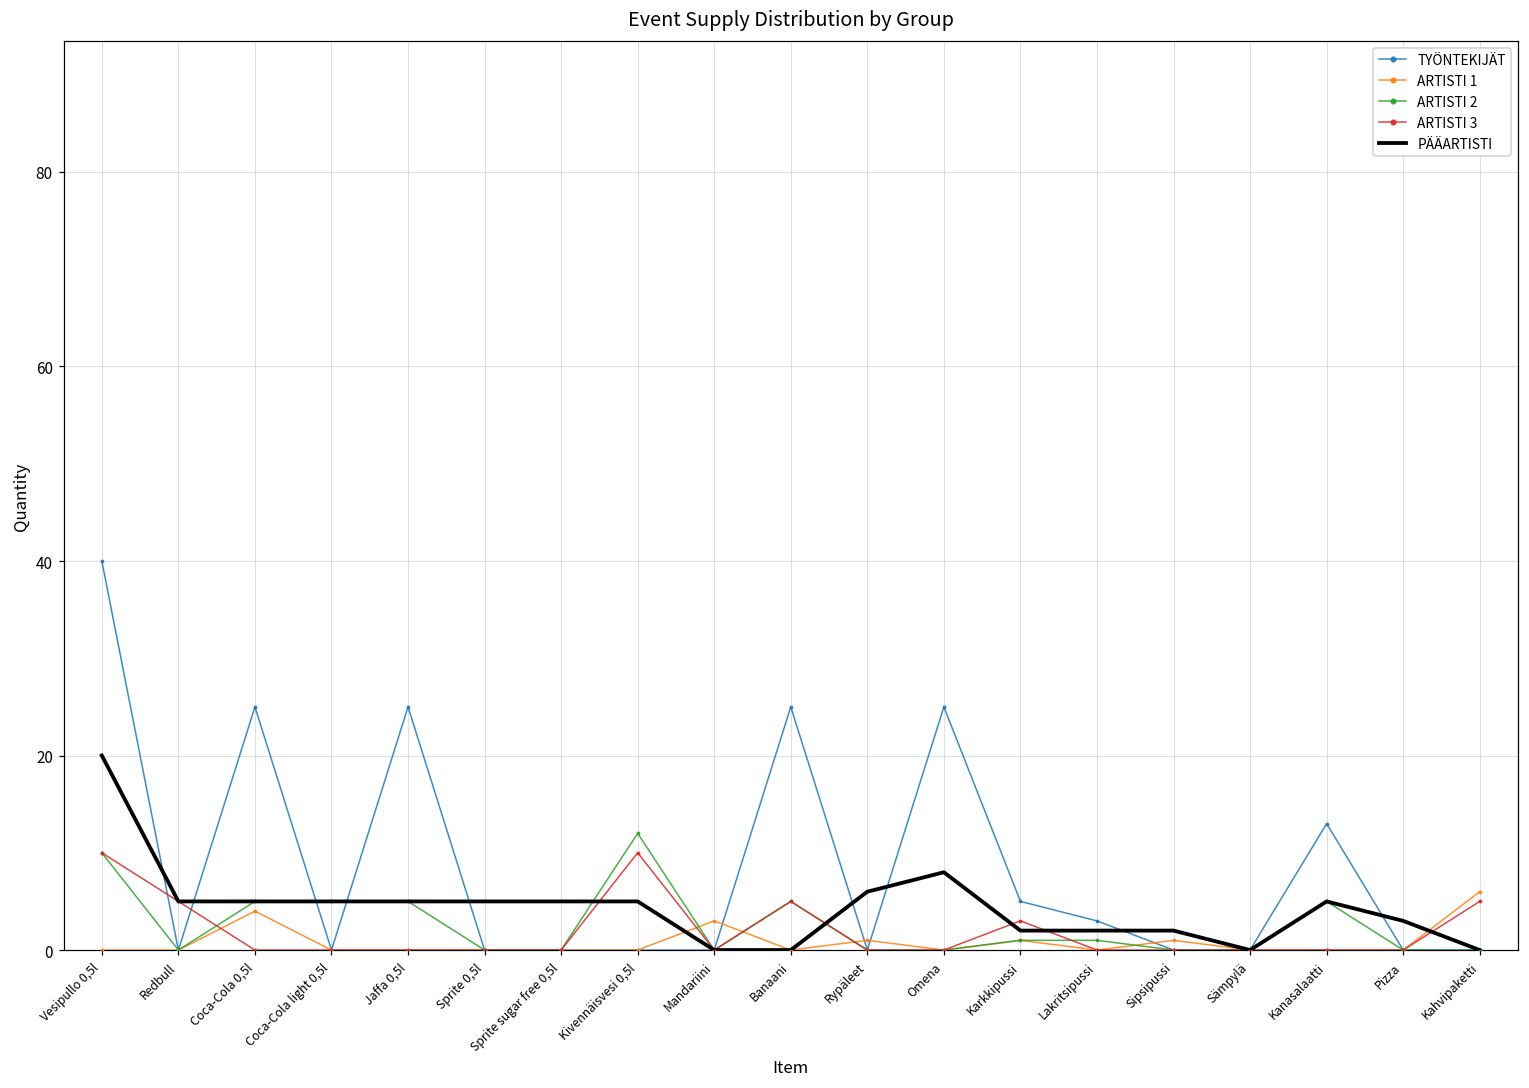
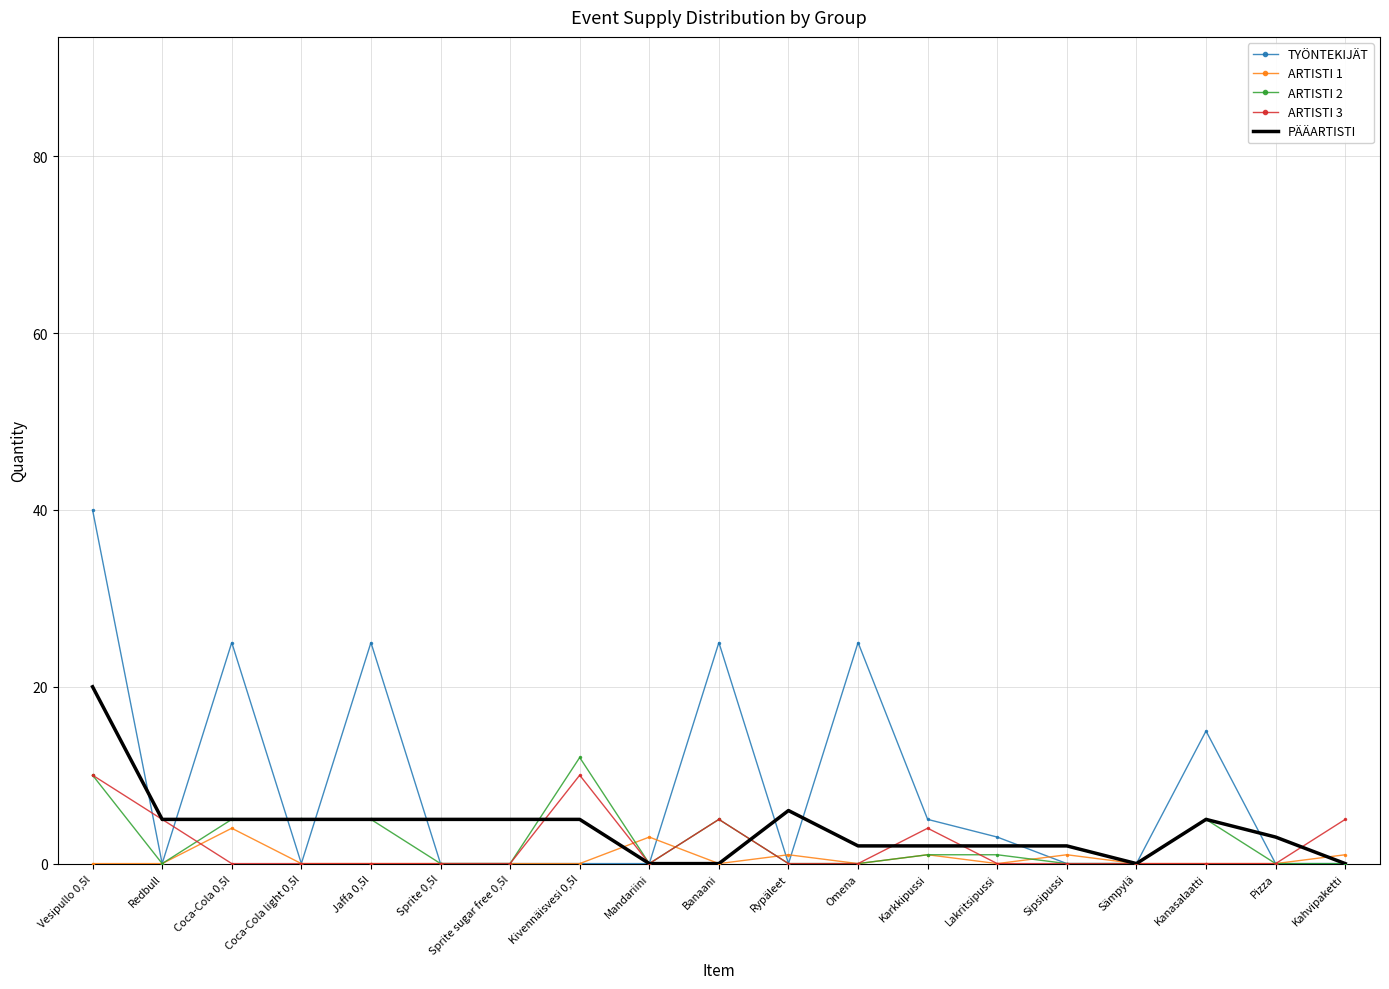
  {
    "TYÖNTEKIJÄT": {
      "Vesipullo 0,5l": 40,
      "Coca-Cola 0,5l": 25,
      "Jaffa 0,5l": 25,
      "Banaani": 25,
      "Omena": 25,
      "Karkkipussi": 5,
      "Lakritsipussi": 3,
-     "Kanasalaatti": 13
+     "Kanasalaatti": 15
    },
    "ARTISTI 1": {
      "Vesipullo 0,5l": 0,
      "Coca-Cola 0,5l": 4,
      "Mandariini": 3,
      "Rypäleet": 1,
      "Sipsipussi": 1,
-     "Kahvipaketti": 6
+     "Kahvipaketti": 1
    },
    "ARTISTI 2": {
      "Kivennäisvesi 0,5l": 12,
      "Lakritsipussi": 1
    },
    "ARTISTI 3": {
      "Coca-Cola 0,5l": 0,
      "Kivennäisvesi 0,5l": 10,
-     "Karkkipussi": 3,
+     "Karkkipussi": 4,
      "Kahvipaketti": 5
    },
    "PÄÄARTISTI": {
      "Vesipullo 0,5l": 20,
      "Sprite 0,5l": 5,
      "Sprite sugar free 0,5l": 5,
      "Kivennäisvesi 0,5l": 5,
      "Rypäleet": 6,
-     "Omena": 8,
+     "Omena": 2,
      "Karkkipussi": 2,
      "Lakritsipussi": 2,
      "Sipsipussi": 2,
      "Pizza": 3
    }
  }
